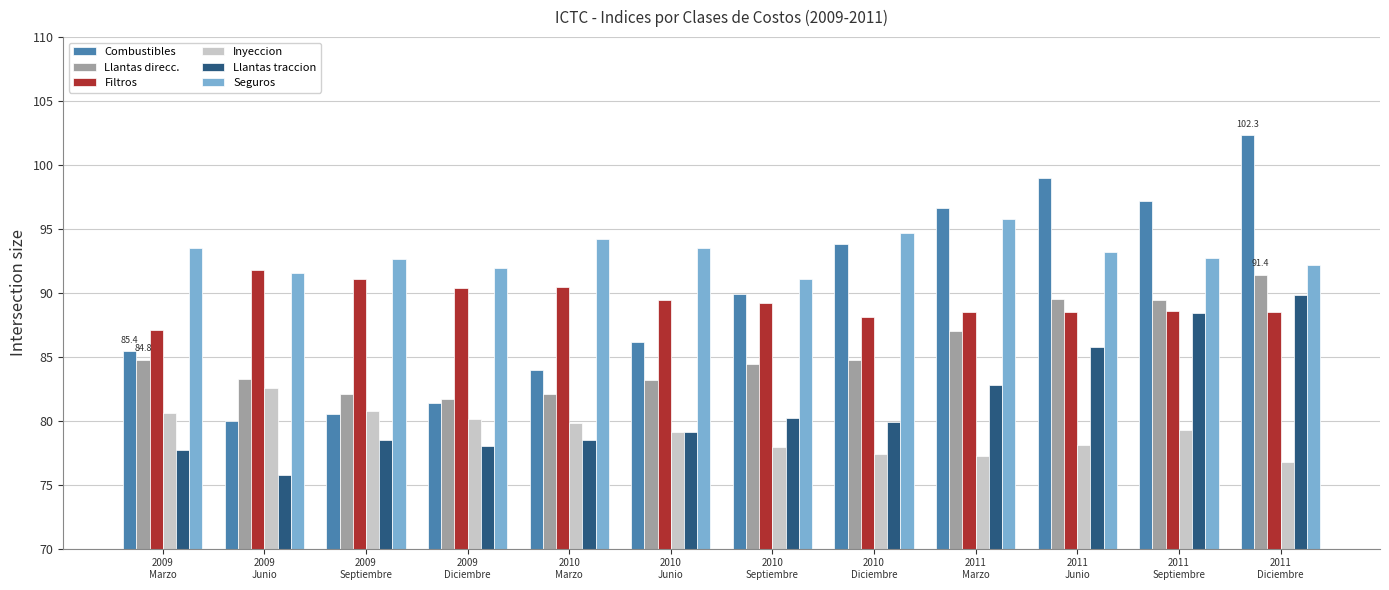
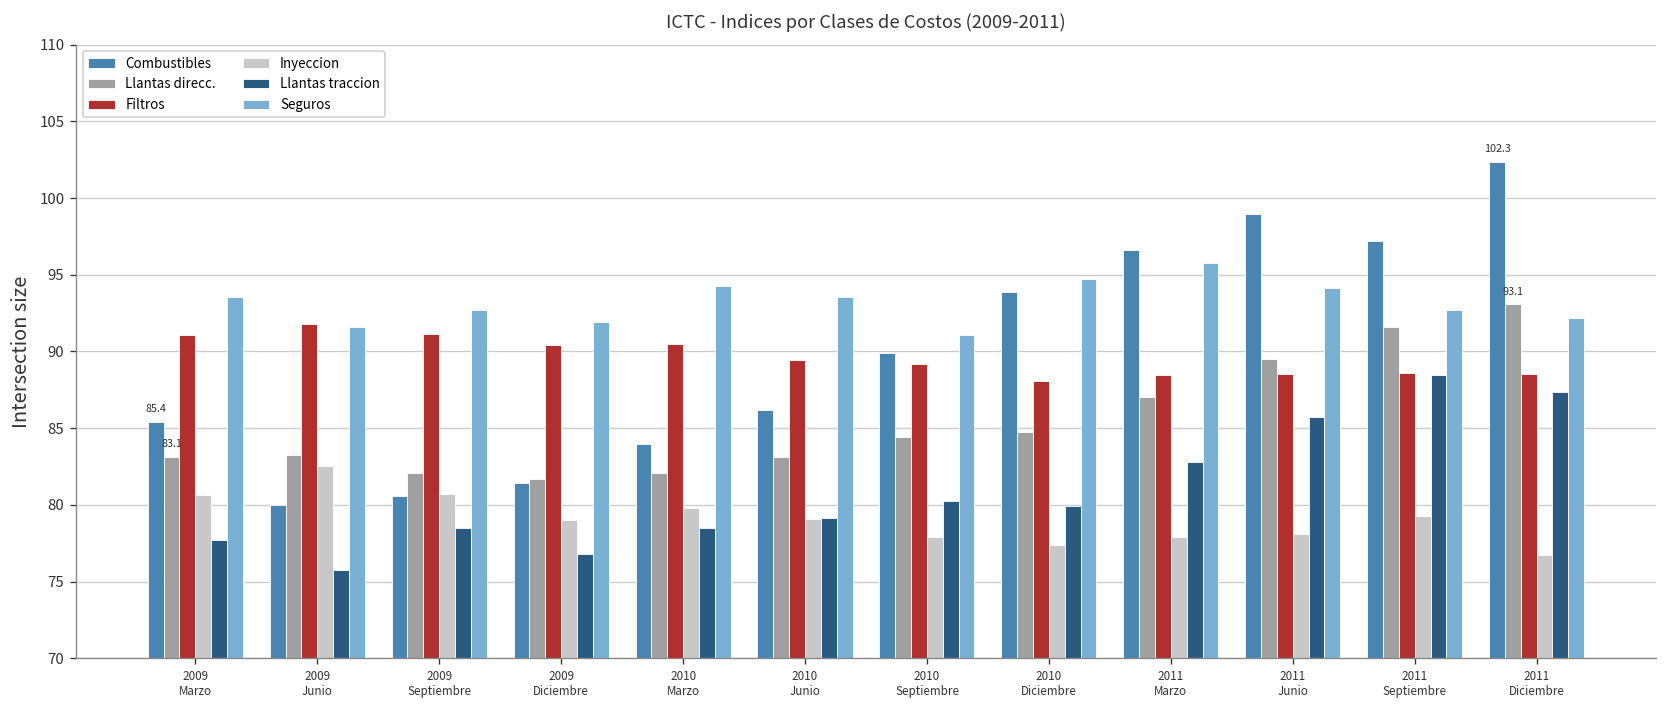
  {
    "Combustibles": {
      "2009 Marzo": 85.4,
      "2011 Diciembre": 102.3
    },
    "Llantas direcc.": {
-     "2009 Marzo": 84.8,
-     "2011 Septiembre": 89.4,
-     "2011 Diciembre": 91.4
+     "2009 Marzo": 83.1,
+     "2011 Septiembre": 91.6,
+     "2011 Diciembre": 93.1
    },
    "Filtros": {
-     "2009 Marzo": 87.1,
+     "2009 Marzo": 91.1,
      "2009 Junio": 91.8,
      "2009 Septiembre": 91.1,
      "2009 Diciembre": 90.4,
      "2010 Marzo": 90.5,
      "2010 Junio": 89.5,
      "2010 Septiembre": 89.2,
      "2010 Diciembre": 88.1,
      "2011 Marzo": 88.5,
      "2011 Junio": 88.5,
      "2011 Septiembre": 88.6,
      "2011 Diciembre": 88.5
    },
    "Inyeccion": {
      "2009 Marzo": 80.6,
      "2009 Junio": 82.6,
      "2009 Septiembre": 80.7,
-     "2009 Diciembre": 80.1,
+     "2009 Diciembre": 79.0,
      "2010 Marzo": 79.8,
      "2010 Junio": 79.1,
      "2010 Septiembre": 77.9,
      "2010 Diciembre": 77.4,
-     "2011 Marzo": 77.3,
+     "2011 Marzo": 77.9,
      "2011 Junio": 78.1,
      "2011 Septiembre": 79.3,
      "2011 Diciembre": 76.8
    },
    "Llantas traccion": {
      "2009 Marzo": 77.7,
      "2009 Junio": 75.7,
      "2009 Septiembre": 78.5,
-     "2009 Diciembre": 78.0,
+     "2009 Diciembre": 76.8,
      "2010 Marzo": 78.5,
      "2010 Junio": 79.1,
      "2010 Septiembre": 80.2,
      "2010 Diciembre": 79.9,
      "2011 Marzo": 82.8,
      "2011 Junio": 85.8,
      "2011 Septiembre": 88.5,
-     "2011 Diciembre": 89.9
+     "2011 Diciembre": 87.4
    },
    "Seguros": {
      "2009 Marzo": 93.5,
      "2009 Junio": 91.6,
      "2009 Septiembre": 92.7,
      "2009 Diciembre": 91.9,
      "2010 Marzo": 94.2,
      "2010 Junio": 93.5,
      "2010 Septiembre": 91.1,
      "2010 Diciembre": 94.7,
      "2011 Marzo": 95.8,
-     "2011 Junio": 93.2,
+     "2011 Junio": 94.1,
      "2011 Septiembre": 92.7,
      "2011 Diciembre": 92.2
    }
  }
